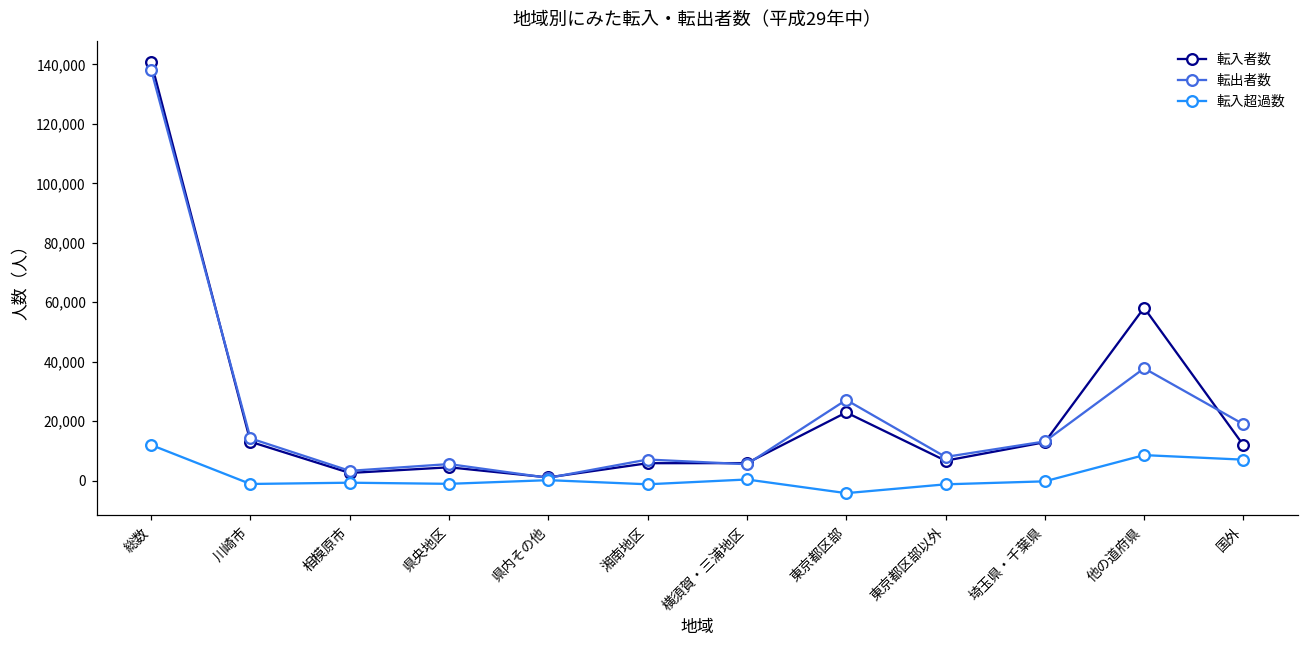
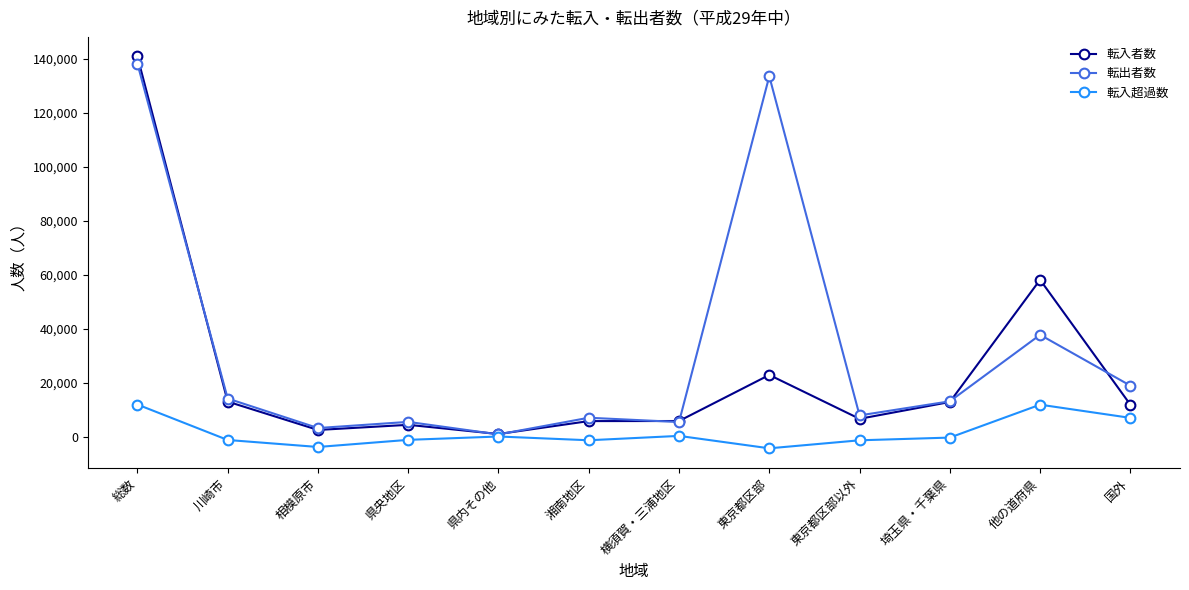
  {
    "転入者数": {
      "総数": "141,000",
      "川崎市": "13,000",
      "県央地区": "4,000",
      "湘南地区": "6,000",
      "東京都区部": "23,000",
      "東京都区部以外": "7,000",
      "他の道府県": "58,000",
      "国外": "12,000"
    },
    "転出者数": {
      "総数": "138,000",
      "川崎市": "14,000",
      "県央地区": "6,000",
      "湘南地区": "7,000",
-     "東京都区部": "27,000",
+     "東京都区部": "133,000",
      "東京都区部以外": "8,000",
      "他の道府県": "38,000",
      "国外": "19,000"
    },
    "転入超過数": {
      "総数": "12,000",
      "川崎市": "-1,000",
-     "相模原市": "-1,000",
+     "相模原市": "-4,000",
      "県央地区": "-1,000",
      "湘南地区": "-1,000",
      "横須賀・三浦地区": "0",
      "東京都区部": "-4,000",
      "東京都区部以外": "-1,000",
      "埼玉県・千葉県": "0",
-     "他の道府県": "9,000",
+     "他の道府県": "12,000",
      "国外": "7,000"
    }
  }
